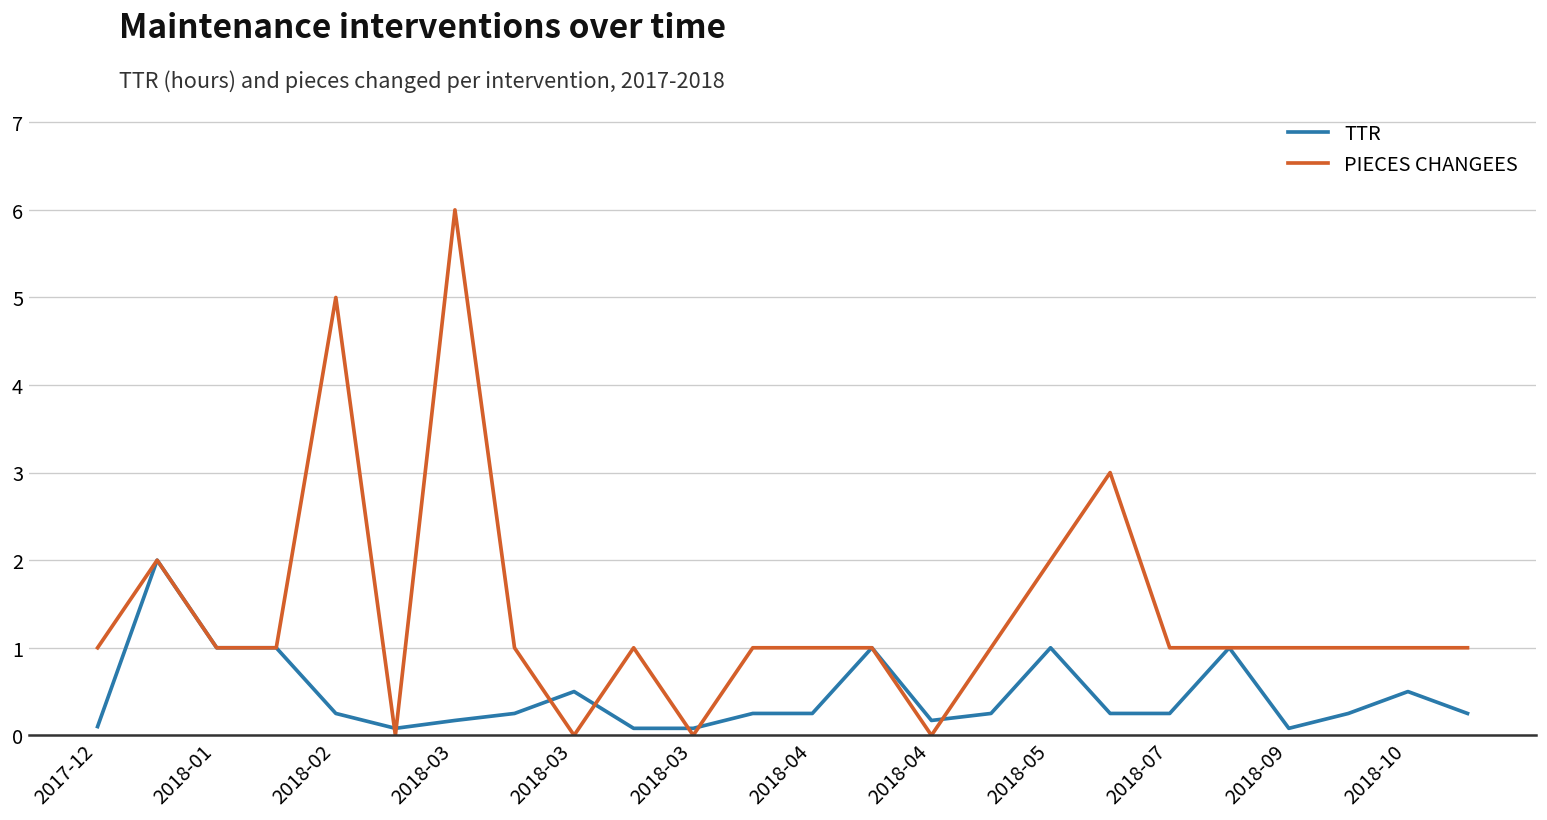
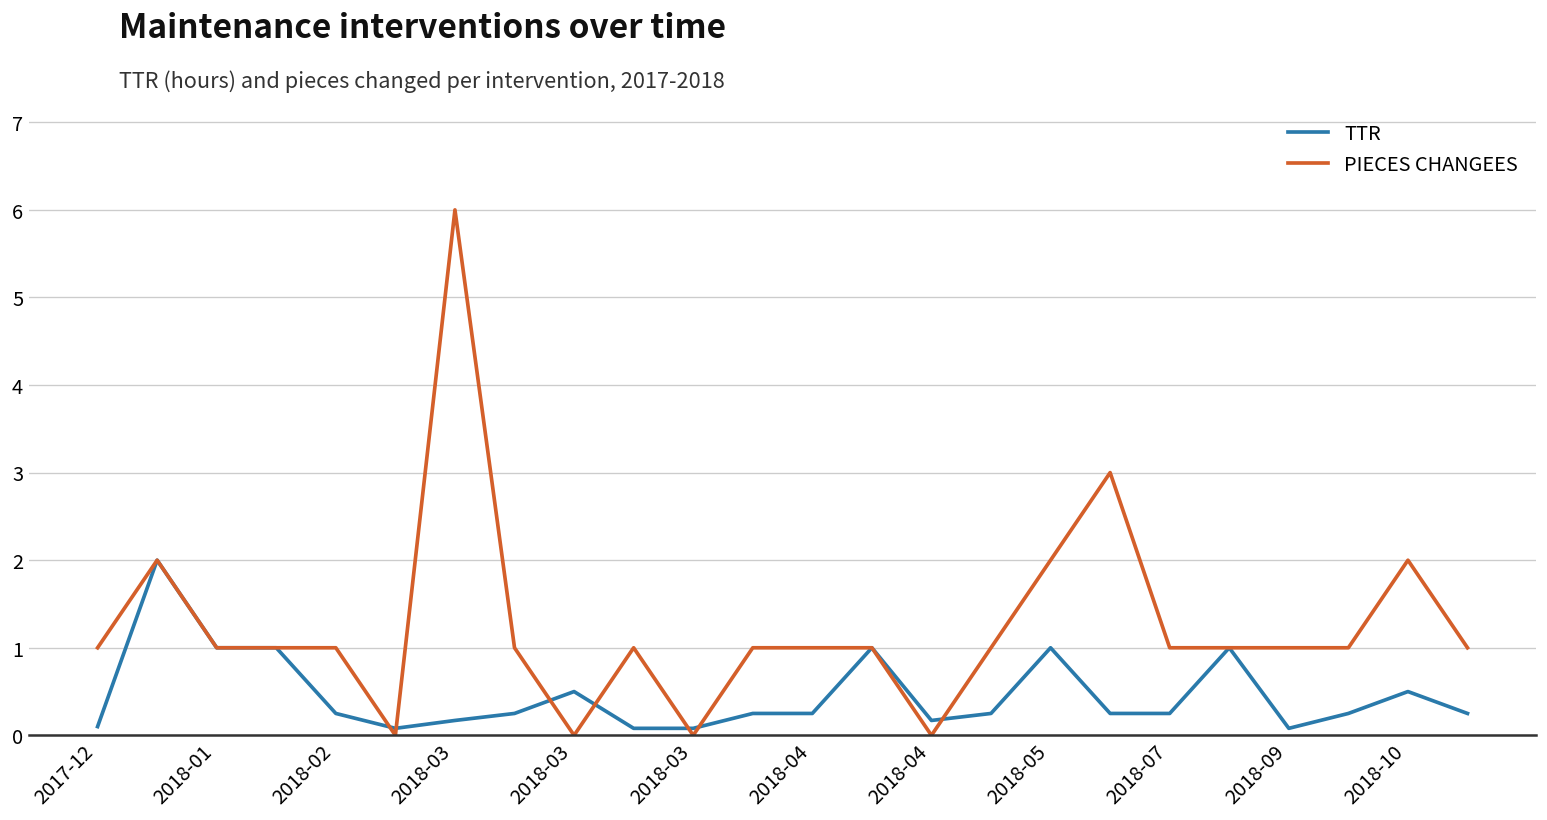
  {
    "TTR": {
      "2017-12": 0.1,
      "2018-02": 0.3,
      "2018-05": 1,
      "2018-07": 0.3,
      "2018-09": 0.1,
      "2018-10": 0.5
    },
    "PIECES CHANGEES": {
      "2017-12": 1,
-     "2018-02": 5,
+     "2018-02": 1,
      "2018-05": 2,
      "2018-07": 1,
      "2018-09": 1,
-     "2018-10": 1
+     "2018-10": 2
    }
  }
